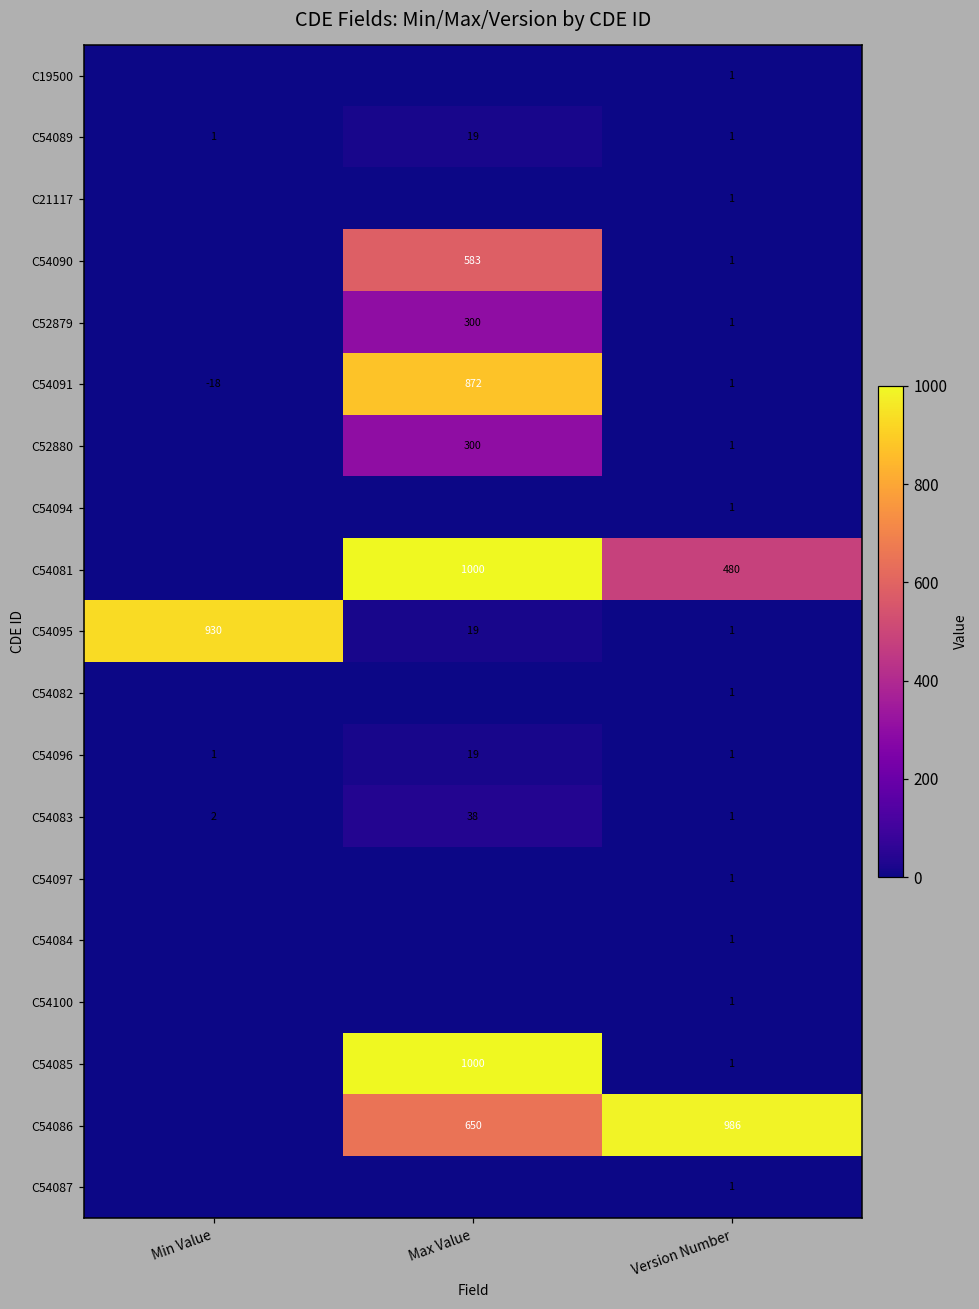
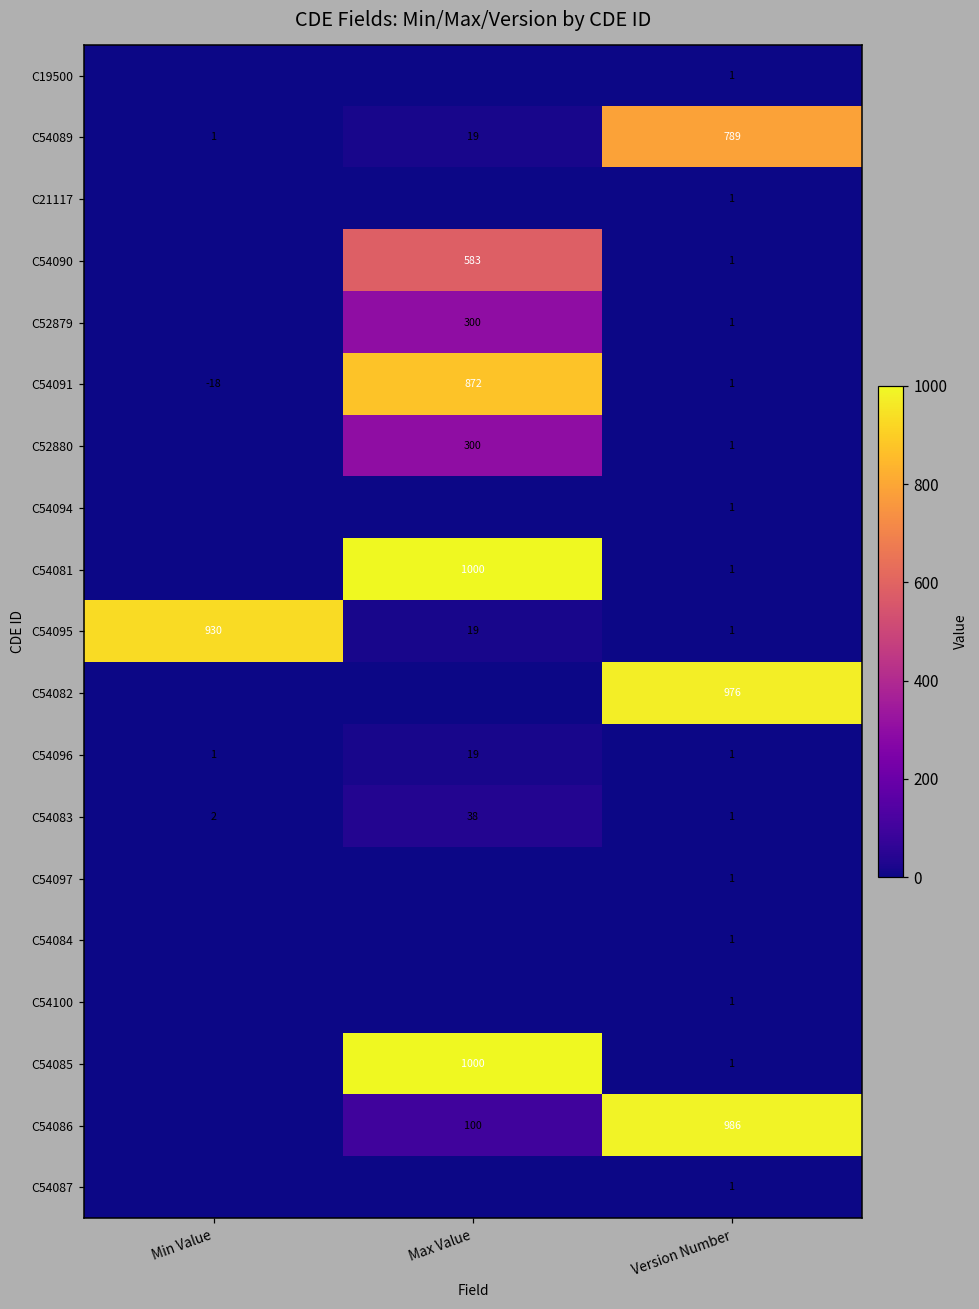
  {
    "C19500": {
      "Version Number": 1
    },
    "C54089": {
      "Min Value": 1,
      "Max Value": 19,
-     "Version Number": 1
+     "Version Number": 789
    },
    "C21117": {
      "Version Number": 1
    },
    "C54090": {
      "Max Value": 583,
      "Version Number": 1
    },
    "C52879": {
      "Max Value": 300,
      "Version Number": 1
    },
    "C54091": {
      "Min Value": -18,
      "Max Value": 872,
      "Version Number": 1
    },
    "C52880": {
      "Max Value": 300,
      "Version Number": 1
    },
    "C54094": {
      "Version Number": 1
    },
    "C54081": {
      "Max Value": 1000,
-     "Version Number": 480
+     "Version Number": 1
    },
    "C54095": {
      "Min Value": 930,
      "Max Value": 19,
      "Version Number": 1
    },
    "C54082": {
-     "Version Number": 1
+     "Version Number": 976
    },
    "C54096": {
      "Min Value": 1,
      "Max Value": 19,
      "Version Number": 1
    },
    "C54083": {
      "Min Value": 2,
      "Max Value": 38,
      "Version Number": 1
    },
    "C54097": {
      "Version Number": 1
    },
    "C54084": {
      "Version Number": 1
    },
    "C54100": {
      "Version Number": 1
    },
    "C54085": {
      "Max Value": 1000,
      "Version Number": 1
    },
    "C54086": {
-     "Max Value": 650,
+     "Max Value": 100,
      "Version Number": 986
    },
    "C54087": {
      "Version Number": 1
    }
  }
